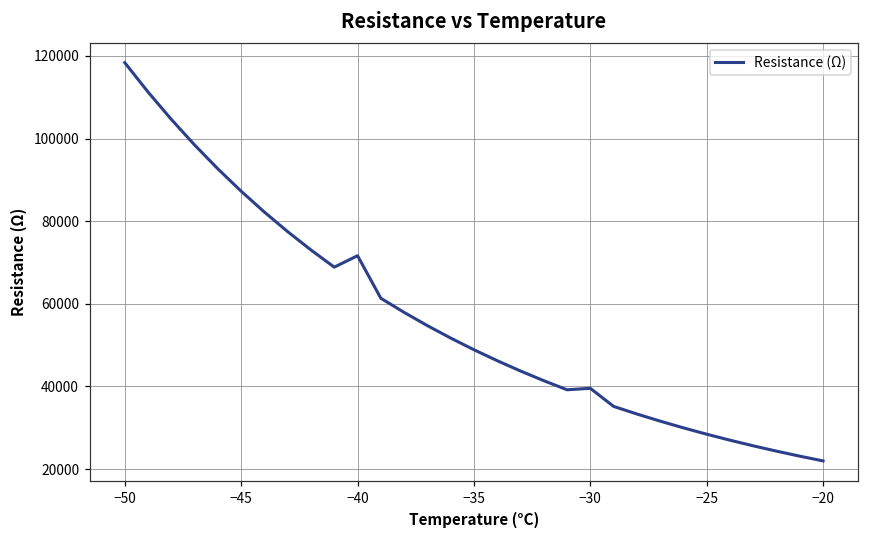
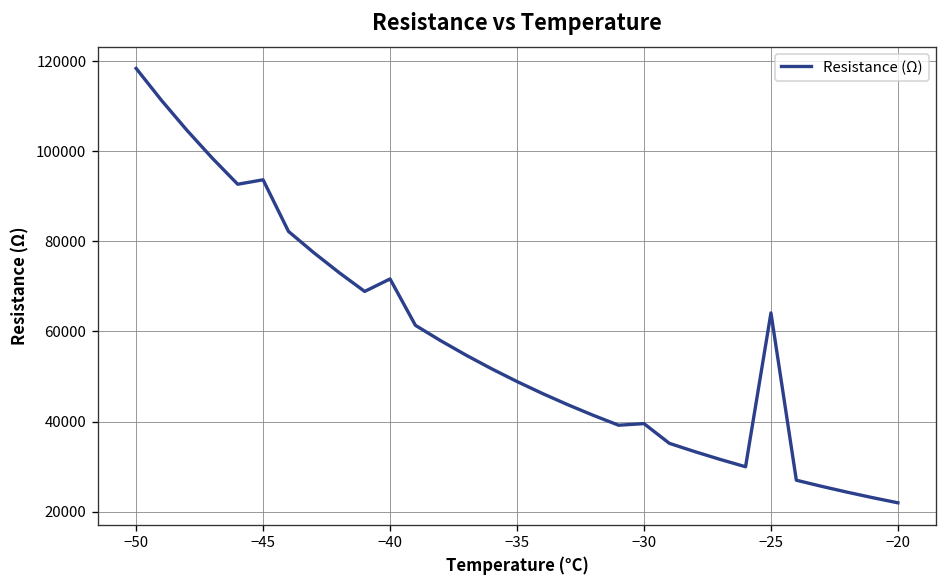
  {
    "−50": 118000,
-   "−45": 87000,
+   "−45": 94000,
    "−40": 72000,
    "−35": 49000,
    "−30": 40000,
-   "−25": 28000,
+   "−25": 64000,
    "−20": 22000
  }
